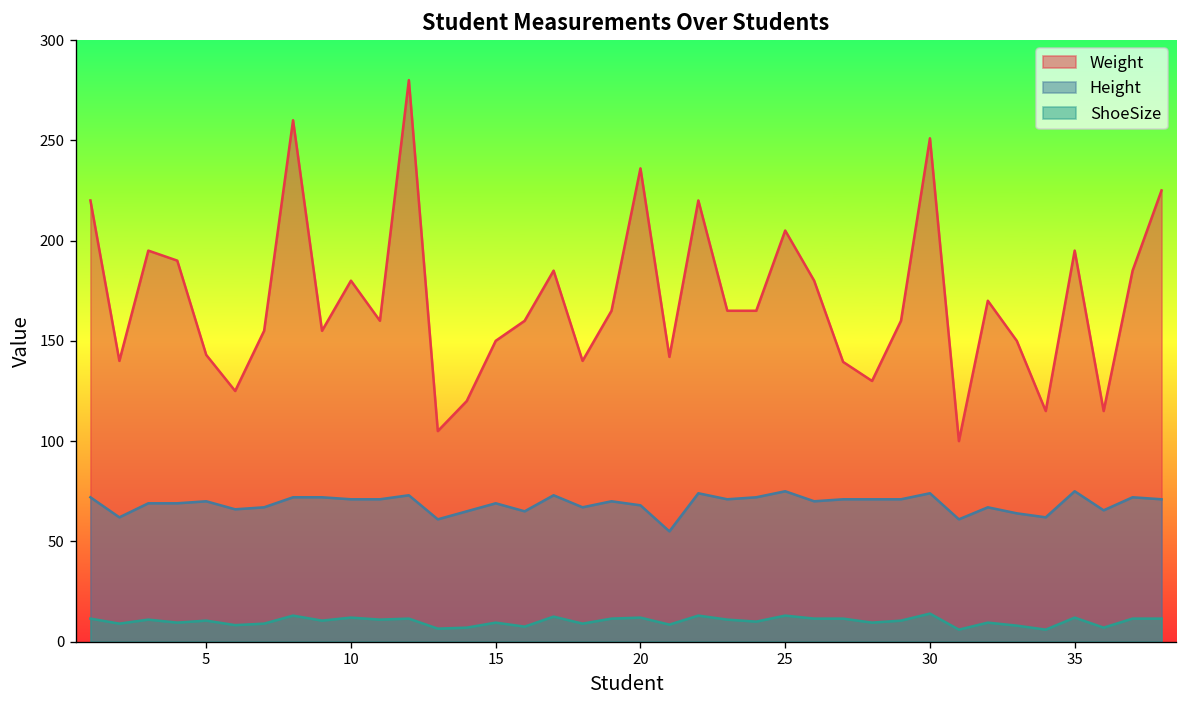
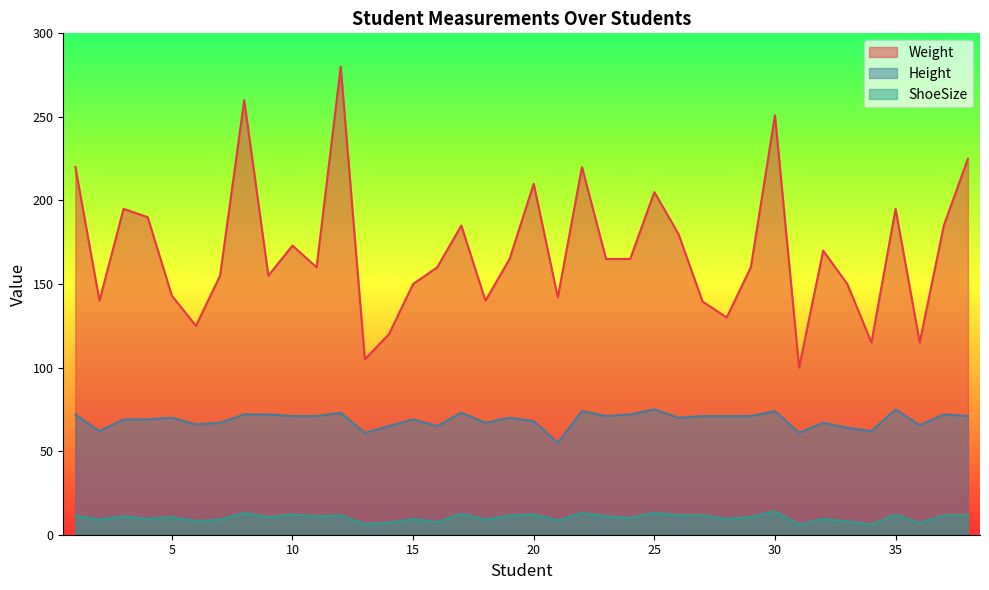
  {
    "Weight": {
      "5": 143,
-     "10": 180,
+     "10": 173,
      "15": 150,
-     "20": 236,
+     "20": 210,
      "25": 205,
      "30": 251,
      "35": 195
    }
  }
